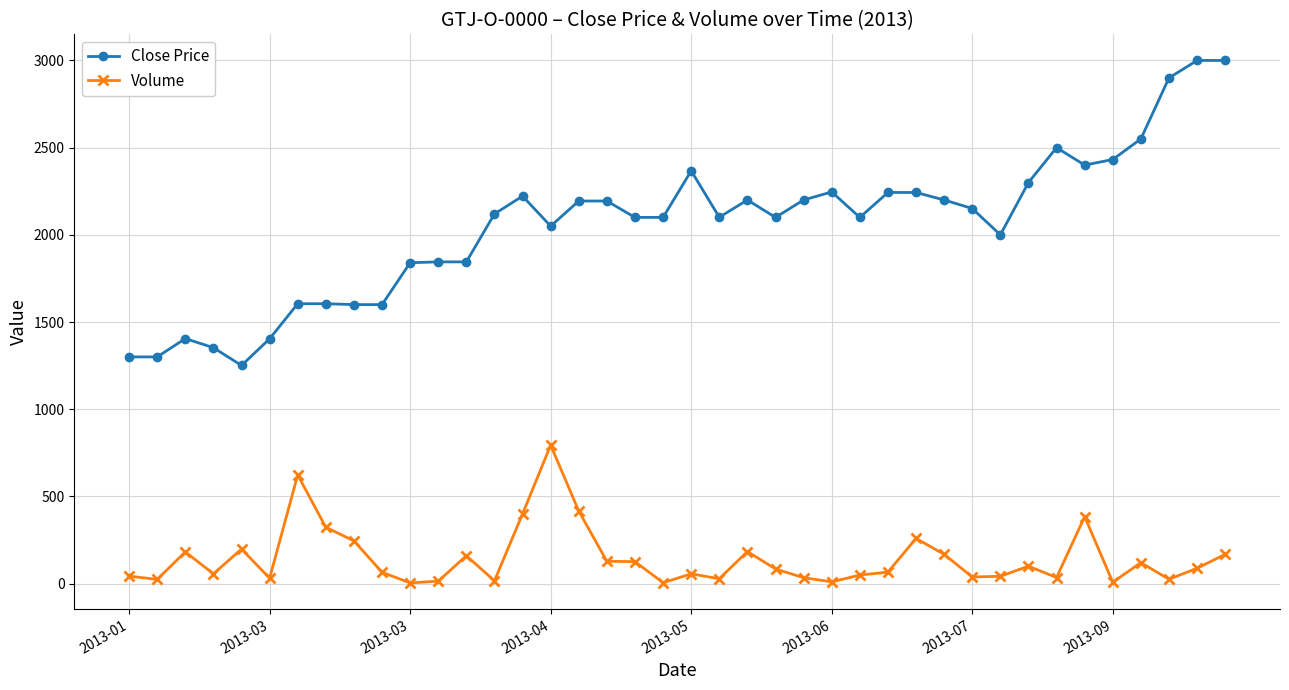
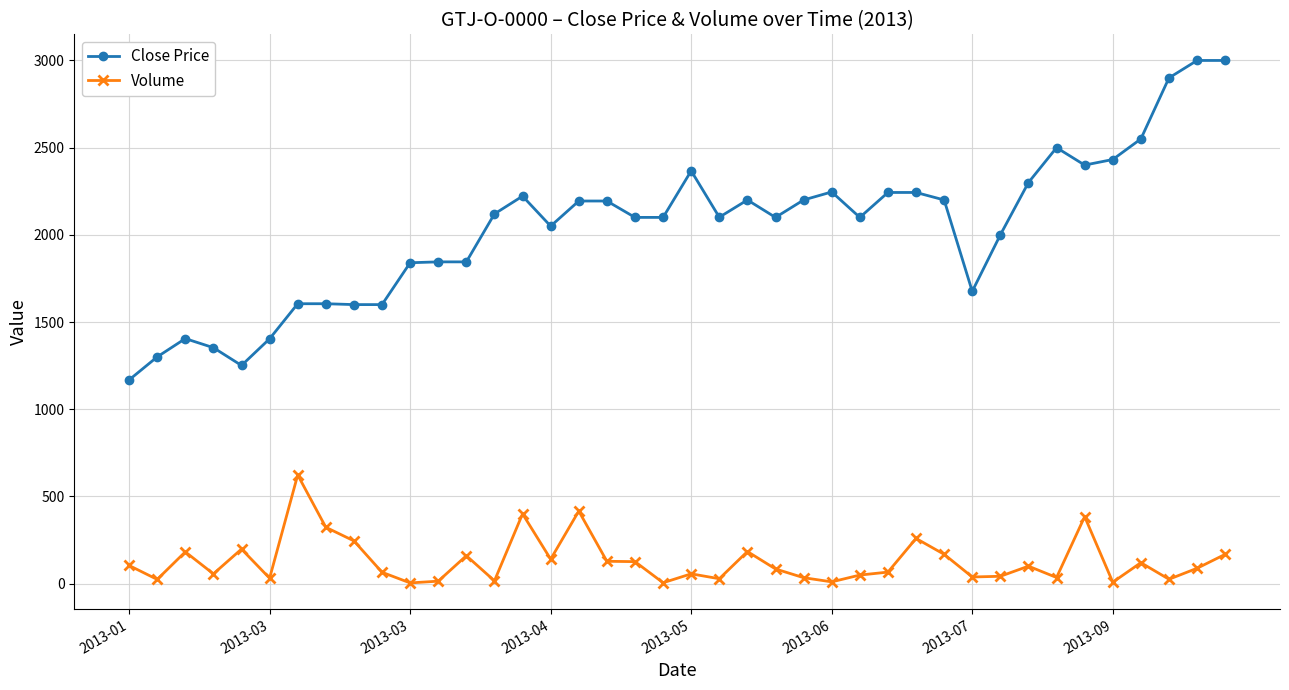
  {
    "Close Price": {
-     "2013-01": 1300,
+     "2013-01": 1170,
      "2013-04": 2050,
      "2013-05": 2370,
      "2013-06": 2250,
-     "2013-07": 2150,
+     "2013-07": 1680,
      "2013-09": 2430
    },
    "Volume": {
-     "2013-01": 40,
-     "2013-04": 790,
+     "2013-01": 100,
+     "2013-04": 140,
      "2013-05": 60,
      "2013-06": 10,
      "2013-07": 40,
      "2013-09": 10
    }
  }
